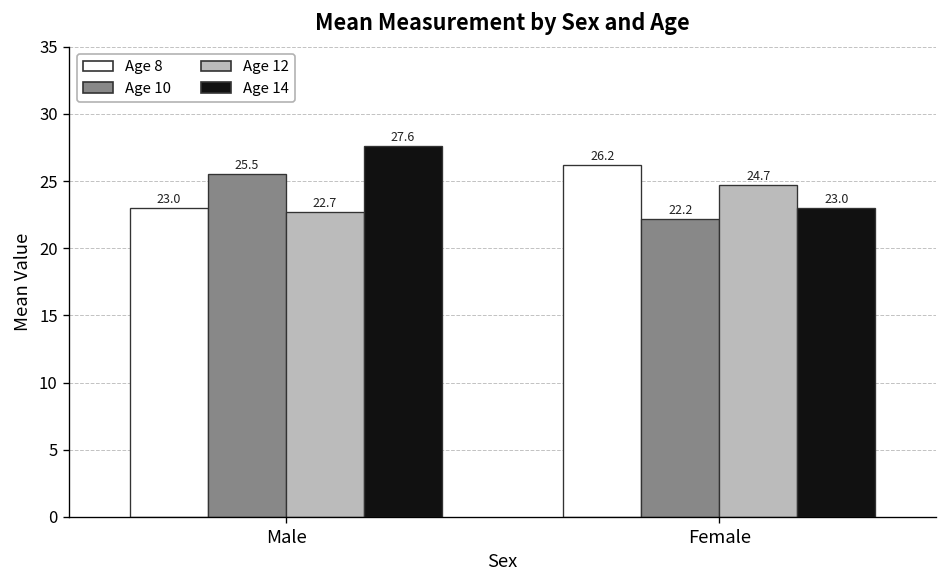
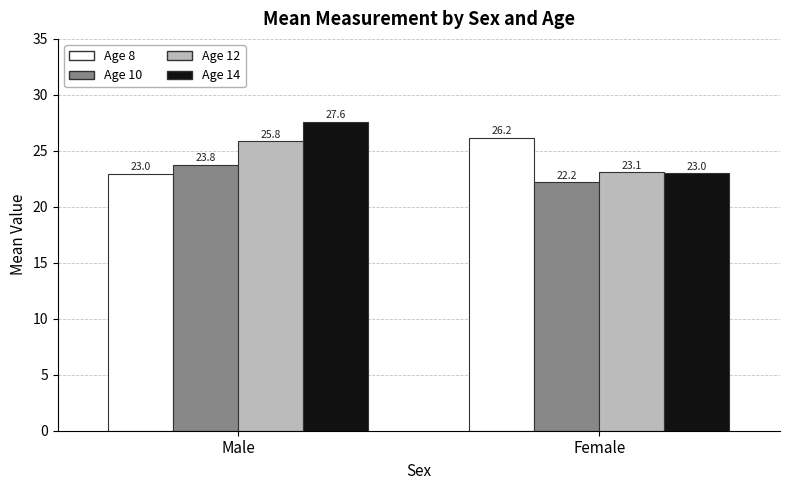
  {
    "Age 8": {
      "Male": 23.0,
      "Female": 26.2
    },
    "Age 10": {
-     "Male": 25.5,
+     "Male": 23.8,
      "Female": 22.2
    },
    "Age 12": {
-     "Male": 22.7,
-     "Female": 24.7
+     "Male": 25.8,
+     "Female": 23.1
    },
    "Age 14": {
      "Male": 27.6,
      "Female": 23.0
    }
  }
